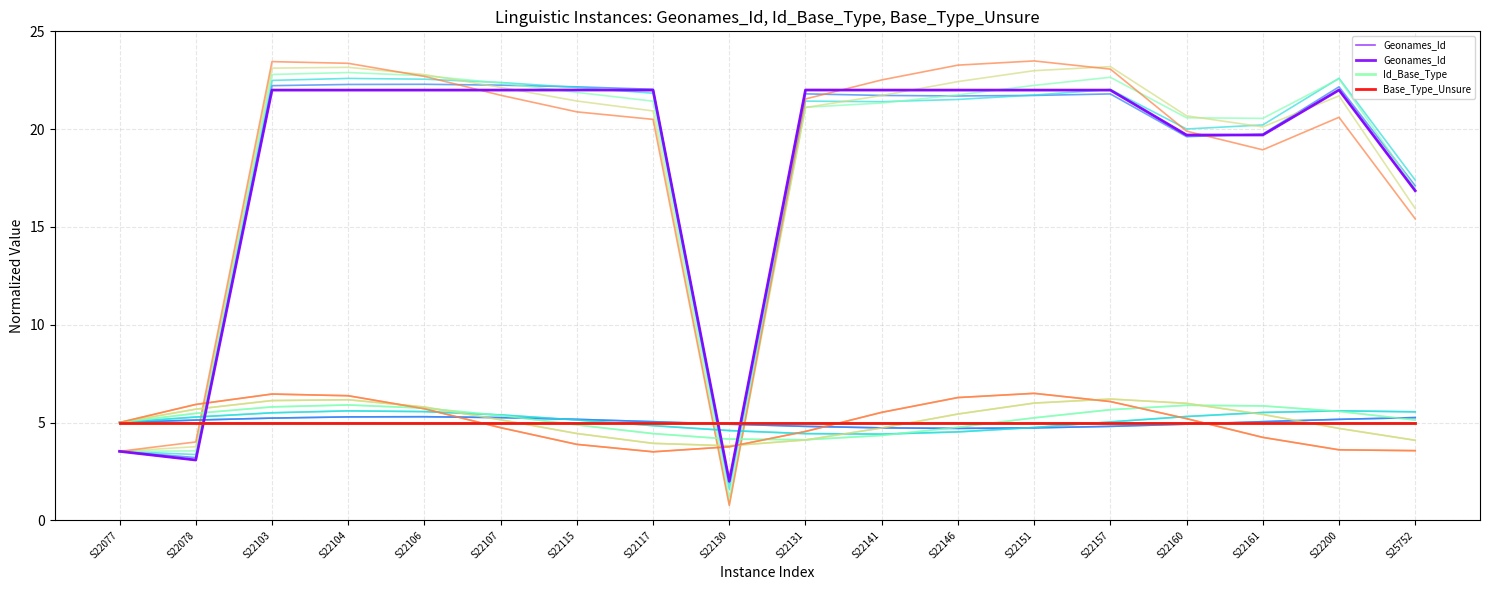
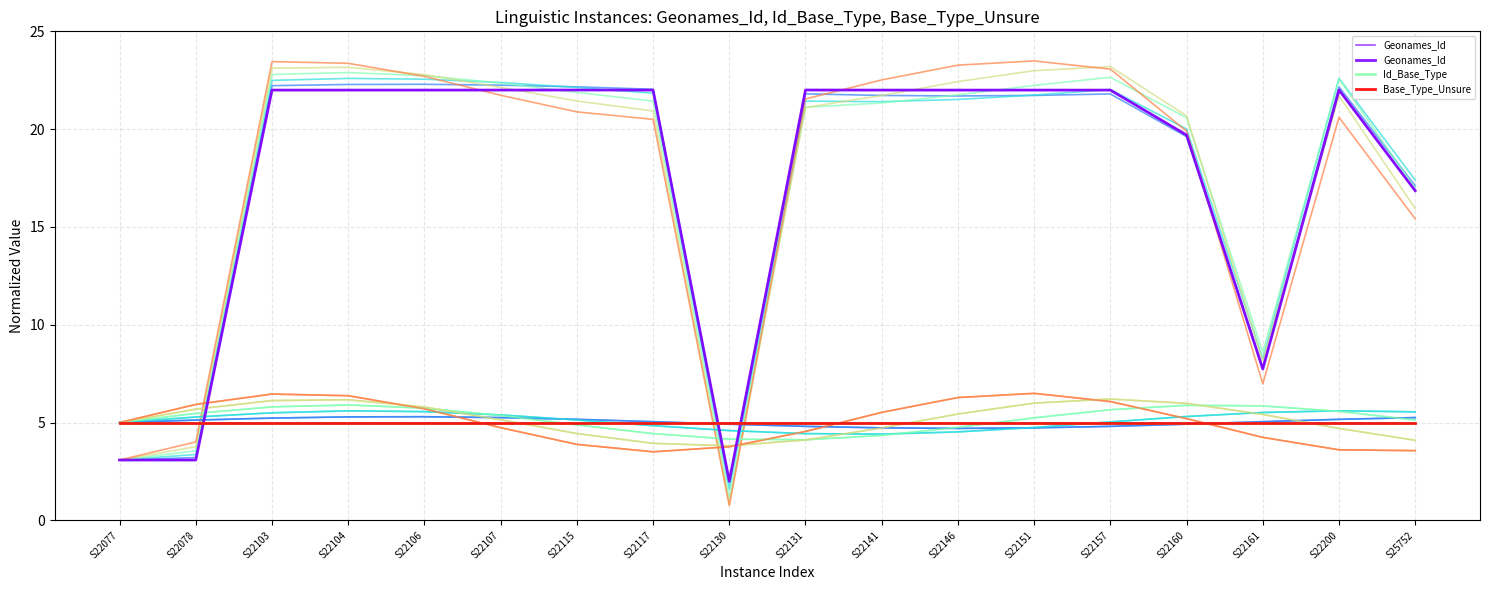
  {
    "Geonames_Id": {
-     "S22077": 3.5,
+     "S22077": 3.1,
      "S22103": 22.0,
      "S22104": 22.0,
      "S22106": 22.0,
      "S22107": 22.0,
      "S22131": 22.0,
      "S22141": 22.0,
      "S22146": 22.0,
      "S22151": 22.0,
-     "S22161": 19.7,
+     "S22161": 7.7,
      "S22200": 22.0
    },
    "Base_Type_Unsure": {
      "S22103": 5.0,
      "S22104": 5.0,
      "S22106": 5.0,
      "S22107": 5.0,
      "S22131": 5.0,
      "S22141": 5.0,
      "S22146": 5.0,
      "S22151": 5.0,
      "S22200": 5.0
    }
  }
